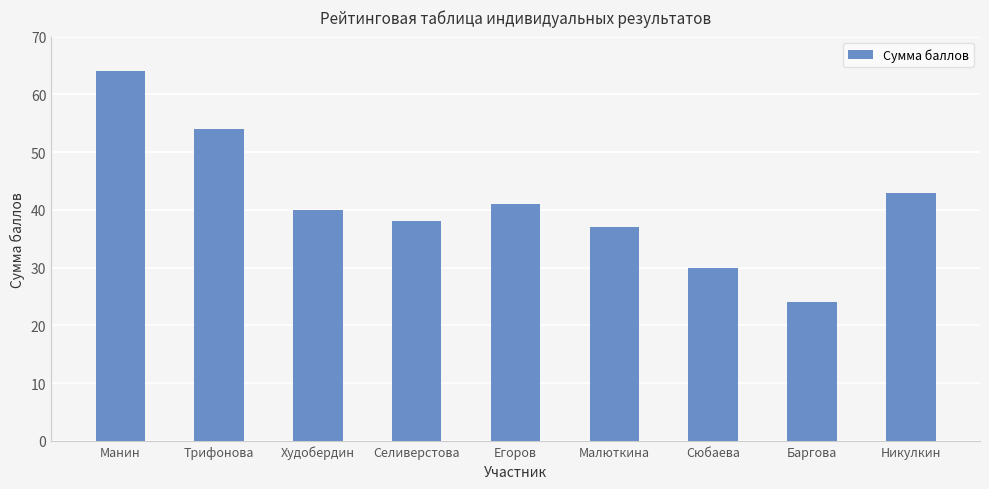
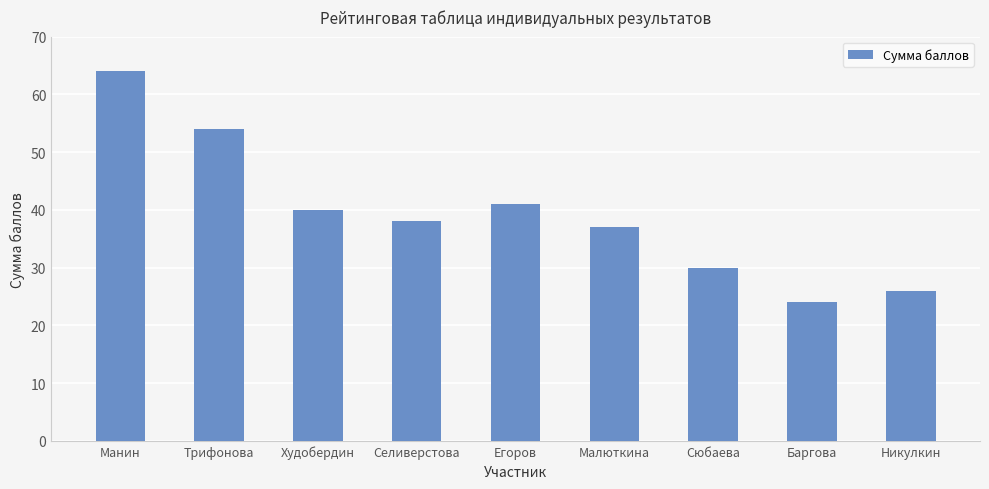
  {
    "Манин": 64,
    "Трифонова": 54,
    "Худобердин": 40,
    "Селиверстова": 38,
    "Егоров": 41,
    "Малюткина": 37,
    "Сюбаева": 30,
    "Баргова": 24,
-   "Никулкин": 43
+   "Никулкин": 26
  }
